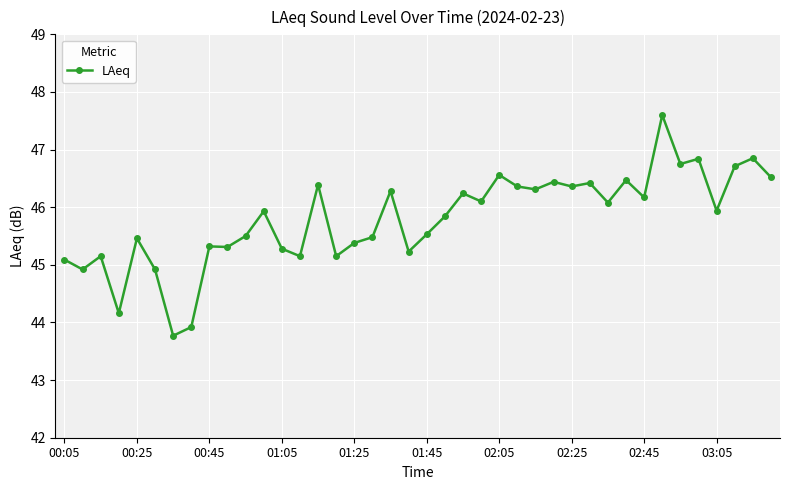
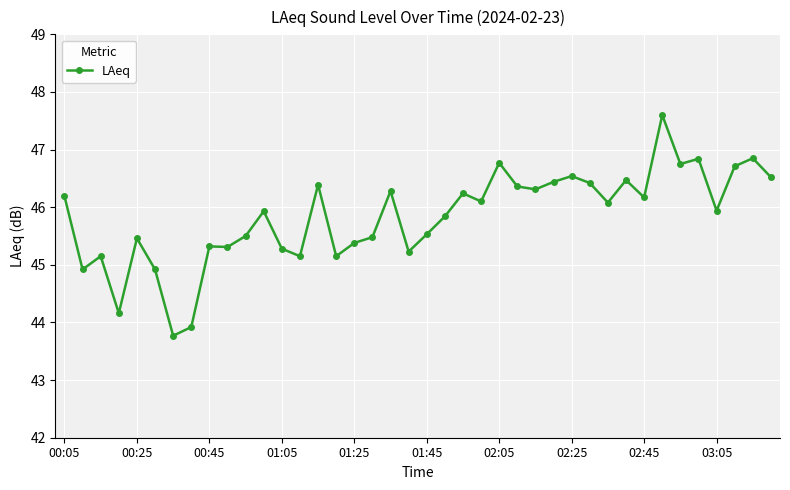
  {
-   "00:05": 45.1,
+   "00:05": 46.2,
    "00:25": 45.5,
    "00:45": 45.3,
    "01:05": 45.3,
    "01:25": 45.4,
    "01:45": 45.5,
-   "02:05": 46.6,
-   "02:25": 46.4,
+   "02:05": 46.8,
+   "02:25": 46.5,
    "02:45": 46.2,
    "03:05": 45.9
  }
